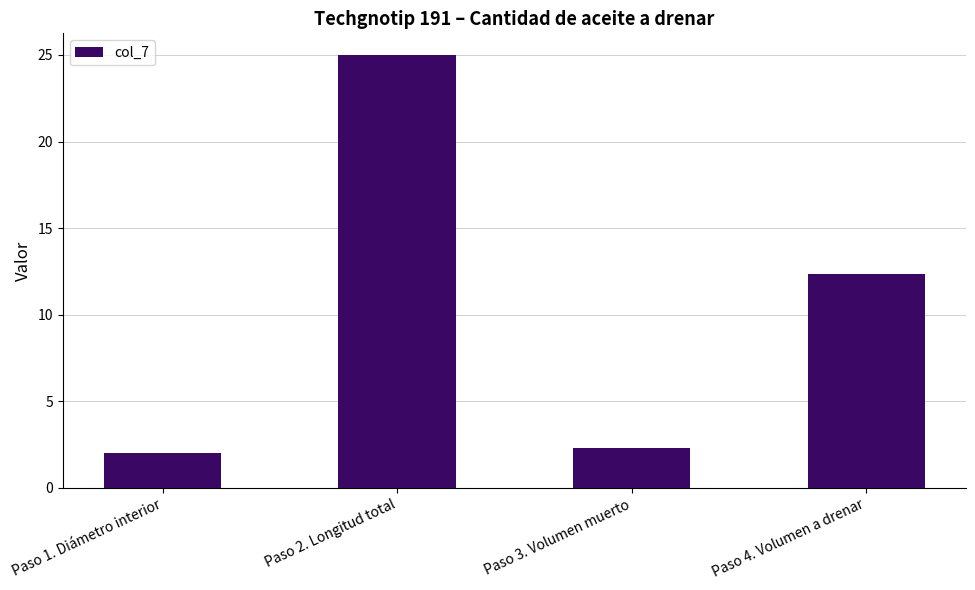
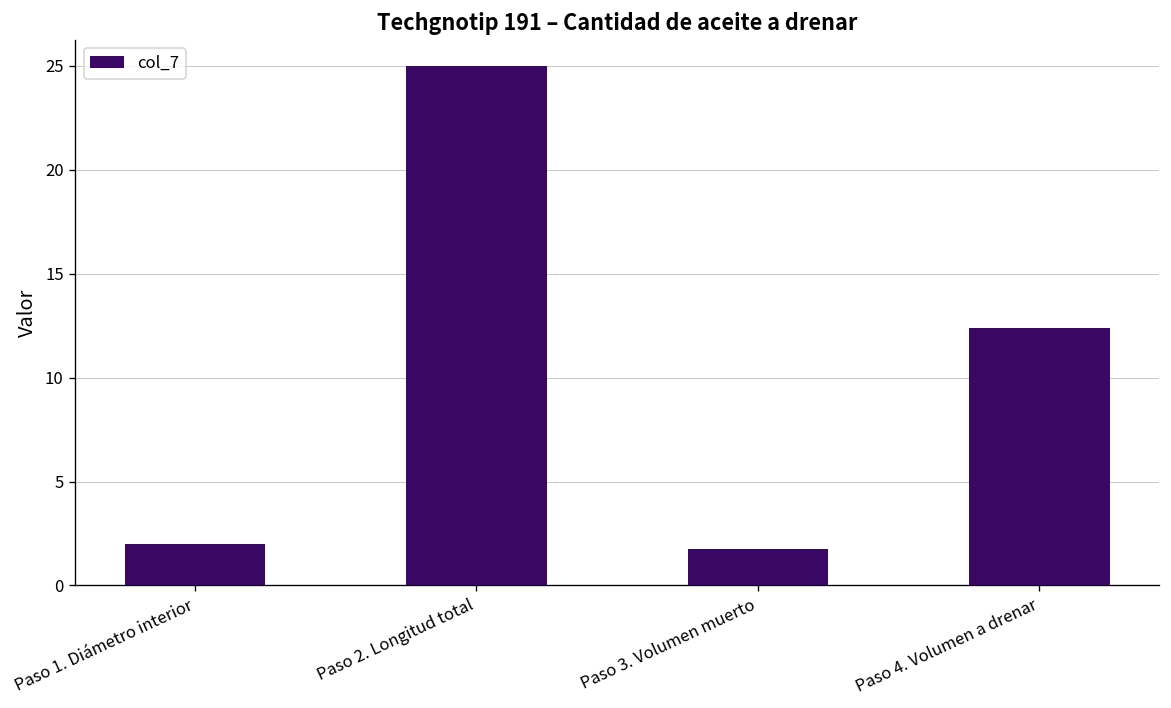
  {
    "Paso 1. Diámetro interior": 2.0,
    "Paso 2. Longitud total": 25.0,
-   "Paso 3. Volumen muerto": 2.3,
+   "Paso 3. Volumen muerto": 1.8,
    "Paso 4. Volumen a drenar": 12.4
  }
